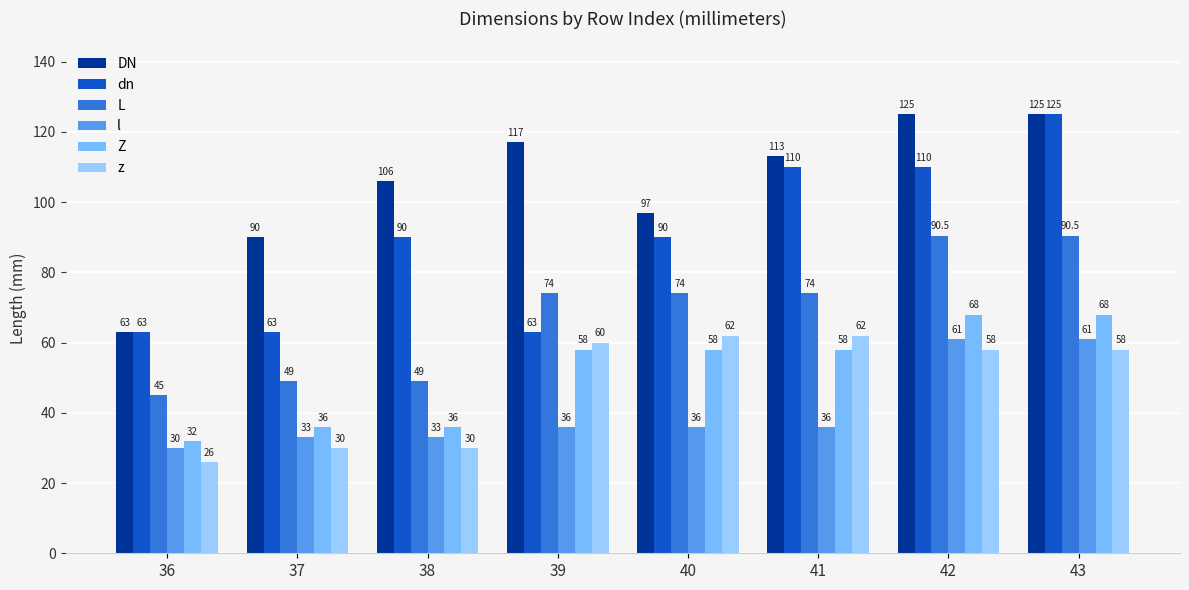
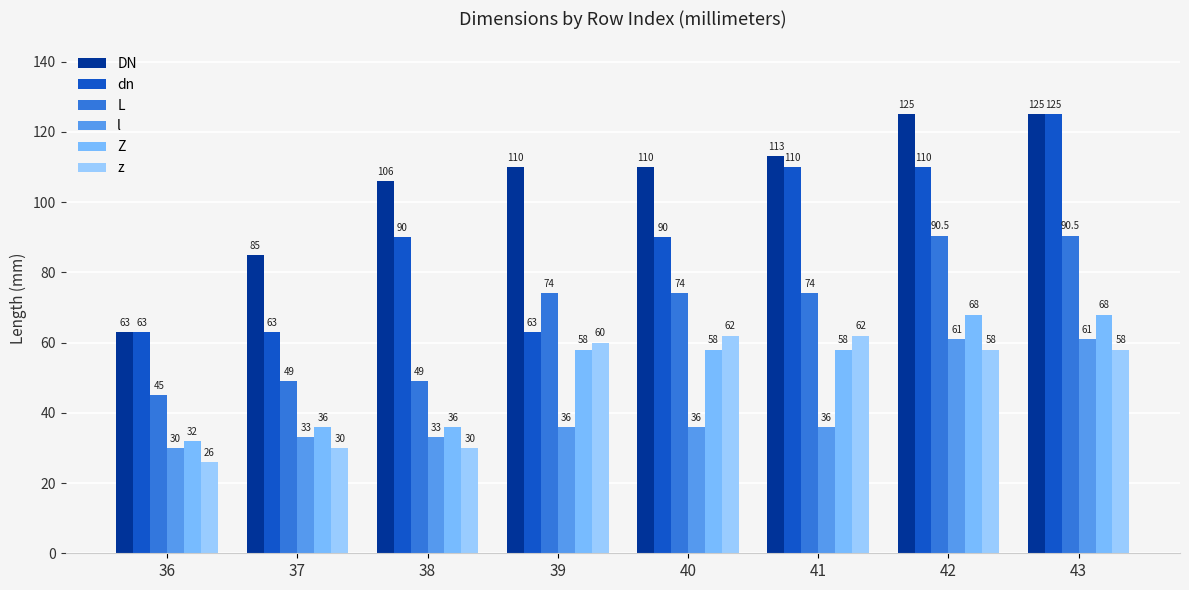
  {
    "DN": {
      "36": 63,
-     "37": 90,
+     "37": 85,
      "38": 106,
-     "39": 117,
-     "40": 97,
+     "39": 110,
+     "40": 110,
      "41": 113,
      "42": 125,
      "43": 125
    }
  }
